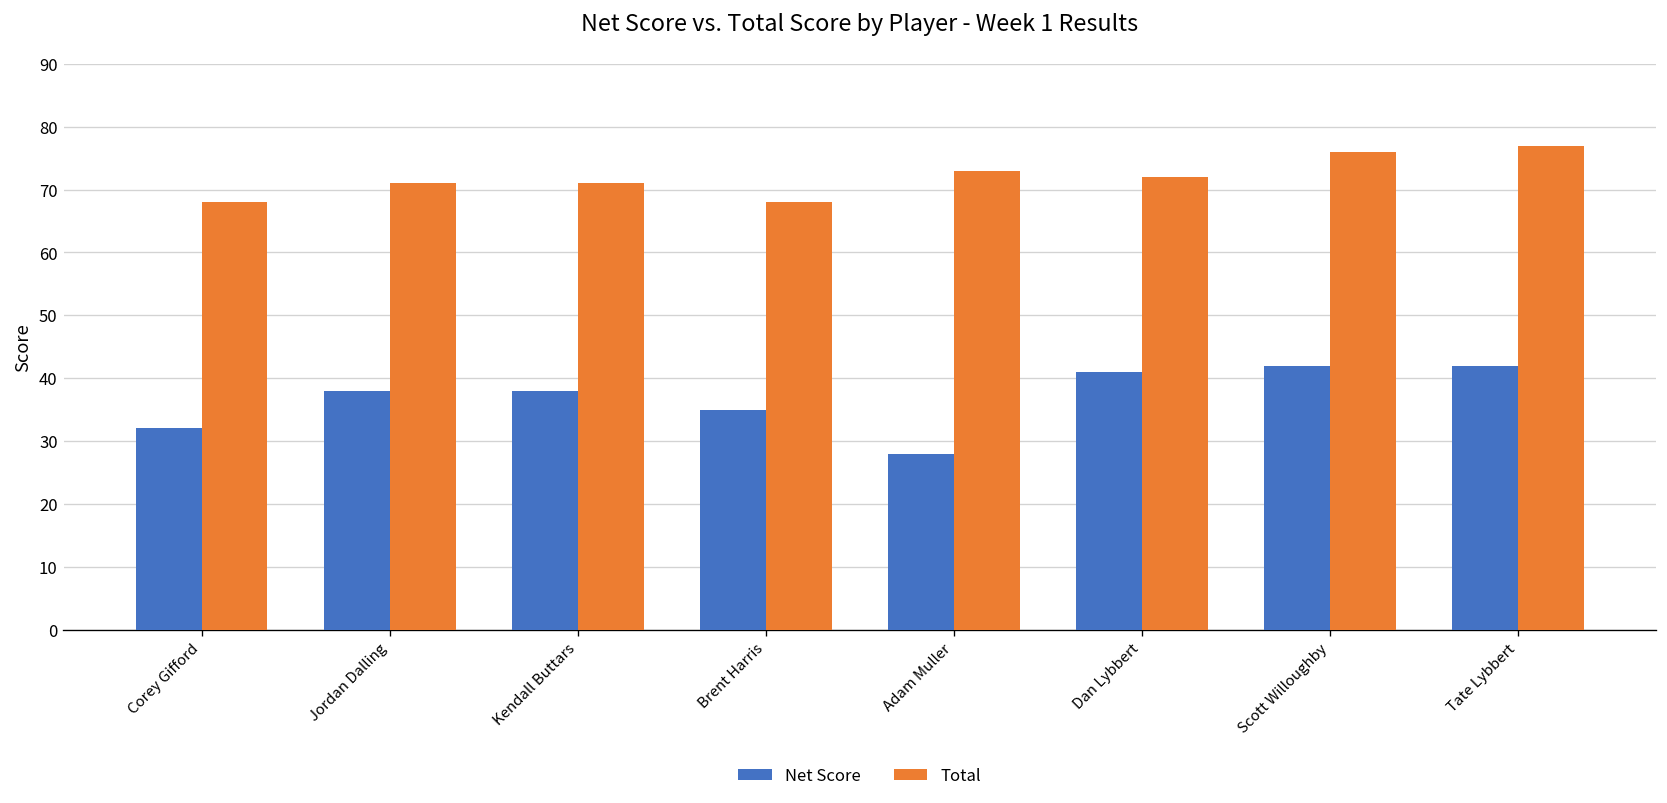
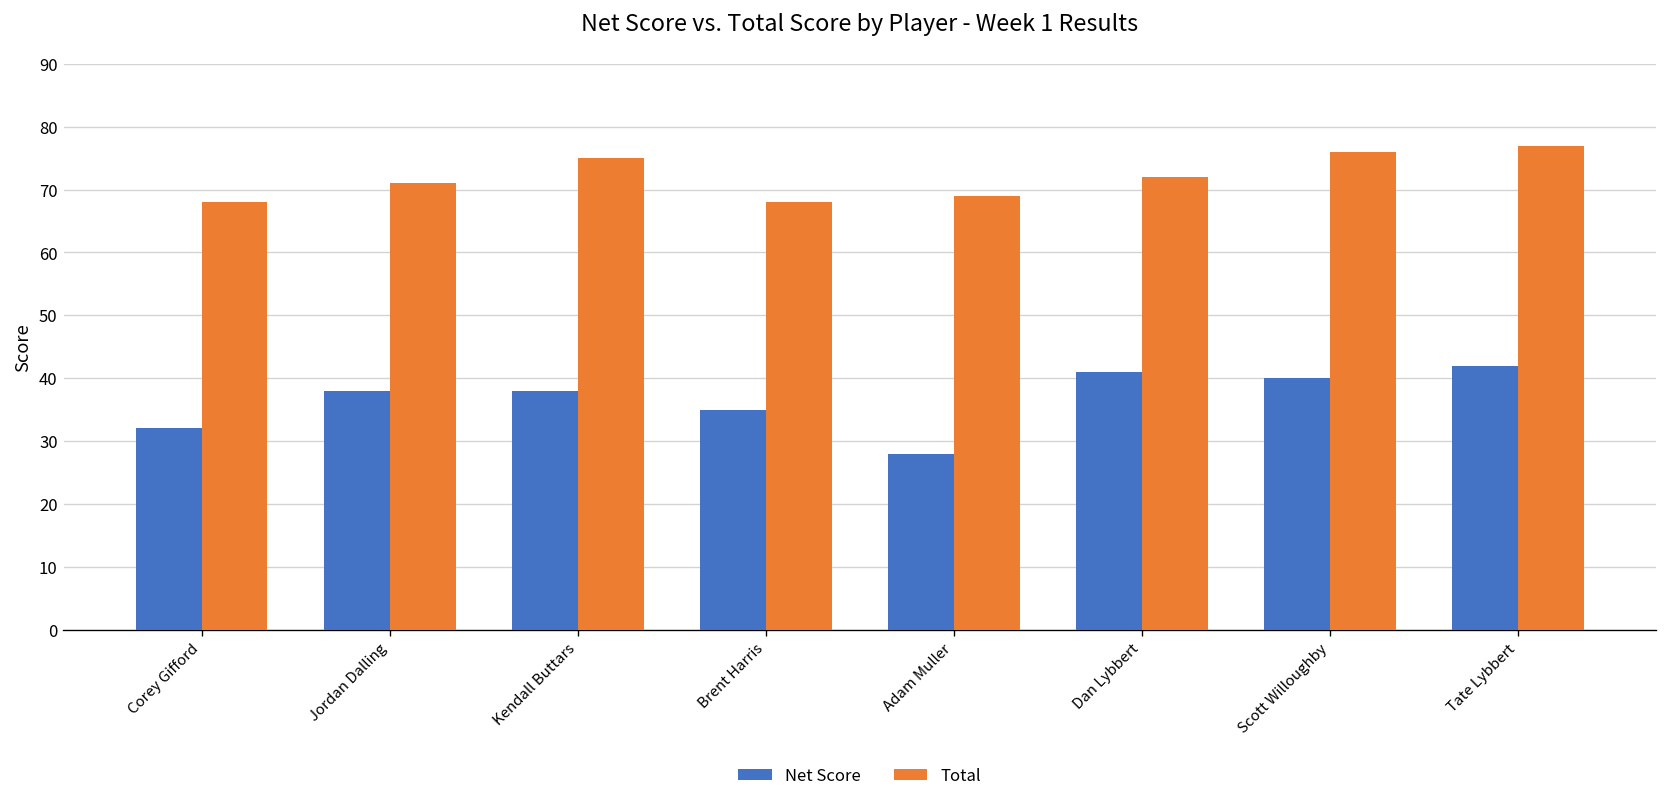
  {
    "Net Score": {
      "Corey Gifford": 32,
      "Jordan Dalling": 38,
      "Kendall Buttars": 38,
      "Brent Harris": 35,
      "Adam Muller": 28,
      "Dan Lybbert": 41,
-     "Scott Willoughby": 42,
+     "Scott Willoughby": 40,
      "Tate Lybbert": 42
    },
    "Total": {
      "Corey Gifford": 68,
      "Jordan Dalling": 71,
-     "Kendall Buttars": 71,
+     "Kendall Buttars": 75,
      "Brent Harris": 68,
-     "Adam Muller": 73,
+     "Adam Muller": 69,
      "Dan Lybbert": 72,
      "Scott Willoughby": 76,
      "Tate Lybbert": 77
    }
  }
